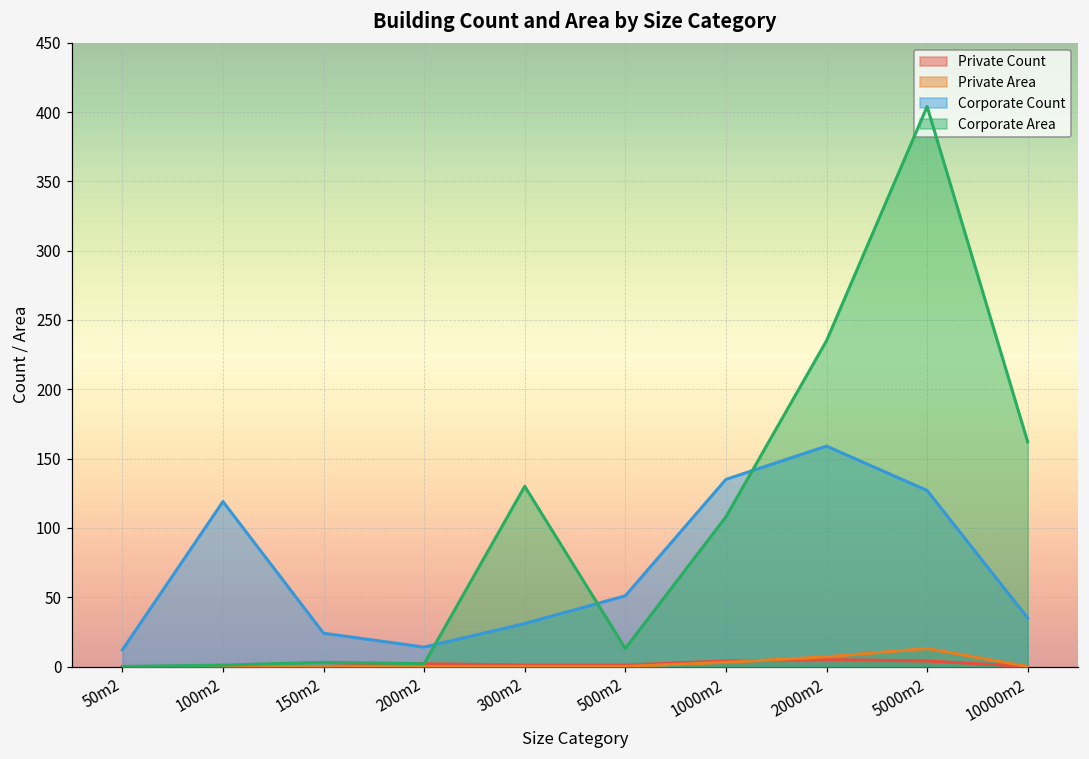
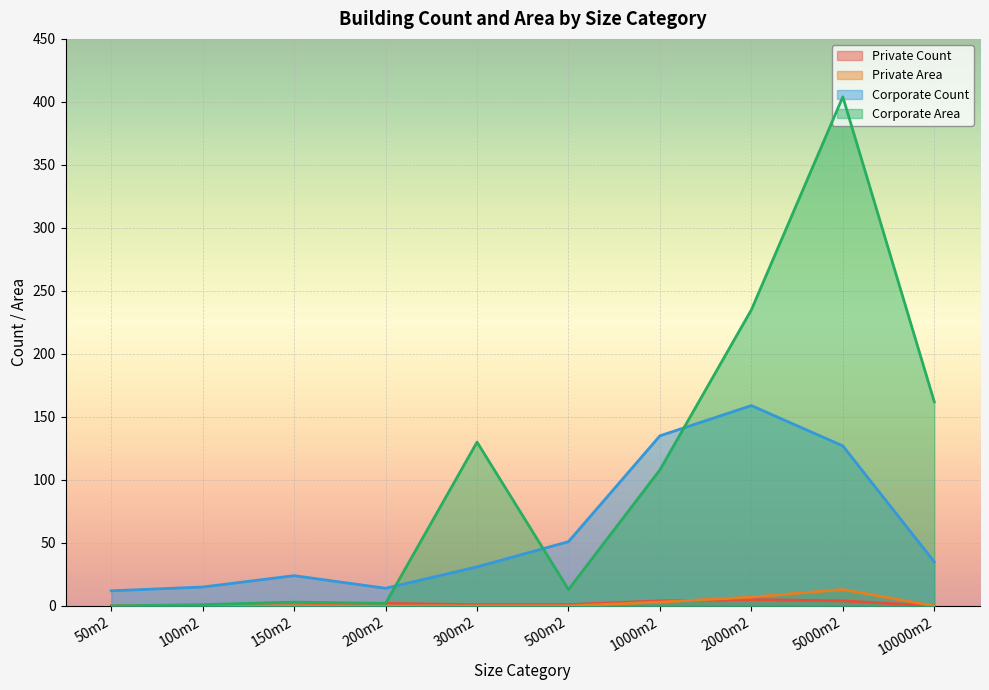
  {
    "Corporate Count": {
      "50m2": 12,
-     "100m2": 119,
+     "100m2": 15,
      "150m2": 24,
      "200m2": 14,
      "300m2": 31,
      "500m2": 51,
      "1000m2": 135,
      "2000m2": 159,
      "5000m2": 127,
      "10000m2": 35
    },
    "Corporate Area": {
      "150m2": 3,
      "300m2": 130,
      "500m2": 13,
      "1000m2": 108,
      "2000m2": 235,
      "10000m2": 162
    }
  }
